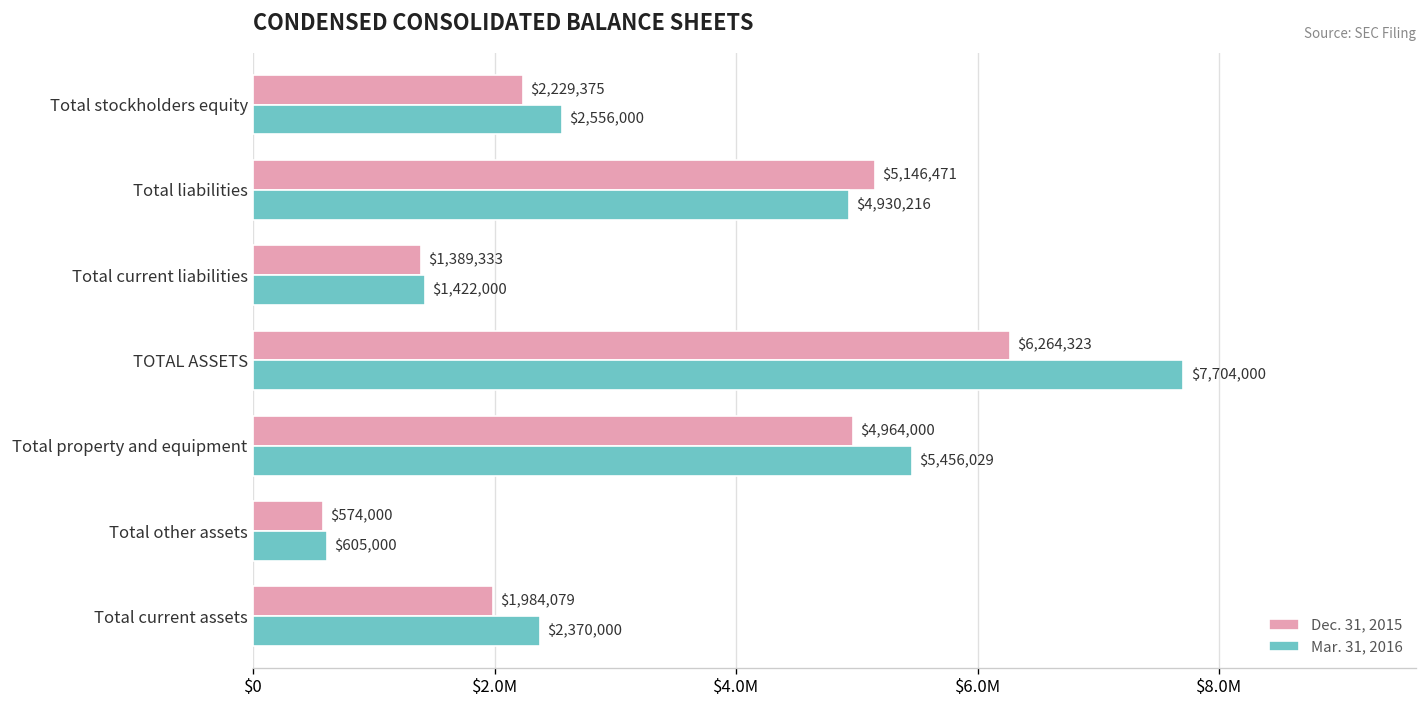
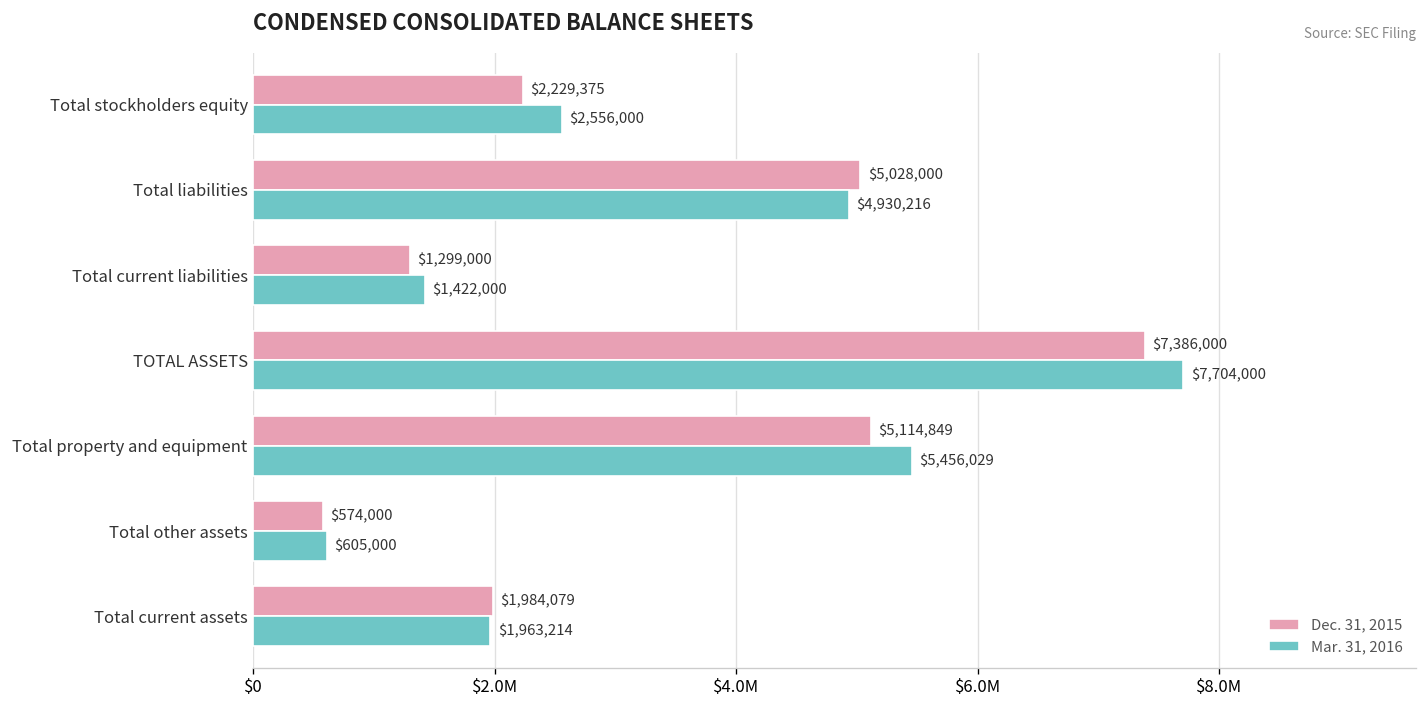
  {
    "Dec. 31, 2015": {
      "Total stockholders equity": "$2,229,375",
-     "Total liabilities": "$5,146,471",
-     "Total current liabilities": "$1,389,333",
-     "TOTAL ASSETS": "$6,264,323",
-     "Total property and equipment": "$4,964,000",
+     "Total liabilities": "$5,028,000",
+     "Total current liabilities": "$1,299,000",
+     "TOTAL ASSETS": "$7,386,000",
+     "Total property and equipment": "$5,114,849",
      "Total other assets": "$574,000",
      "Total current assets": "$1,984,079"
    },
    "Mar. 31, 2016": {
      "Total stockholders equity": "$2,556,000",
      "Total liabilities": "$4,930,216",
      "Total current liabilities": "$1,422,000",
      "TOTAL ASSETS": "$7,704,000",
      "Total property and equipment": "$5,456,029",
      "Total other assets": "$605,000",
-     "Total current assets": "$2,370,000"
+     "Total current assets": "$1,963,214"
    }
  }
